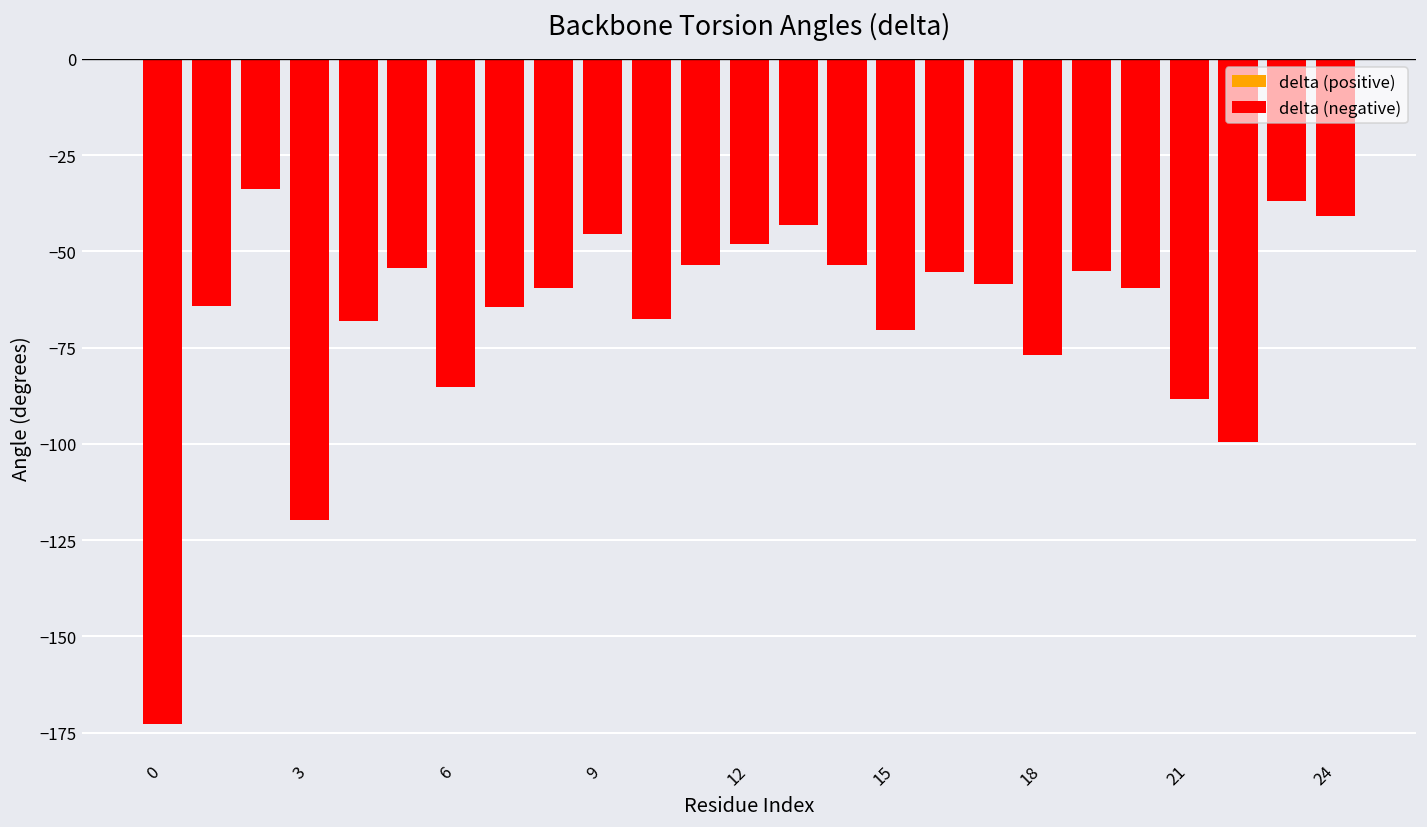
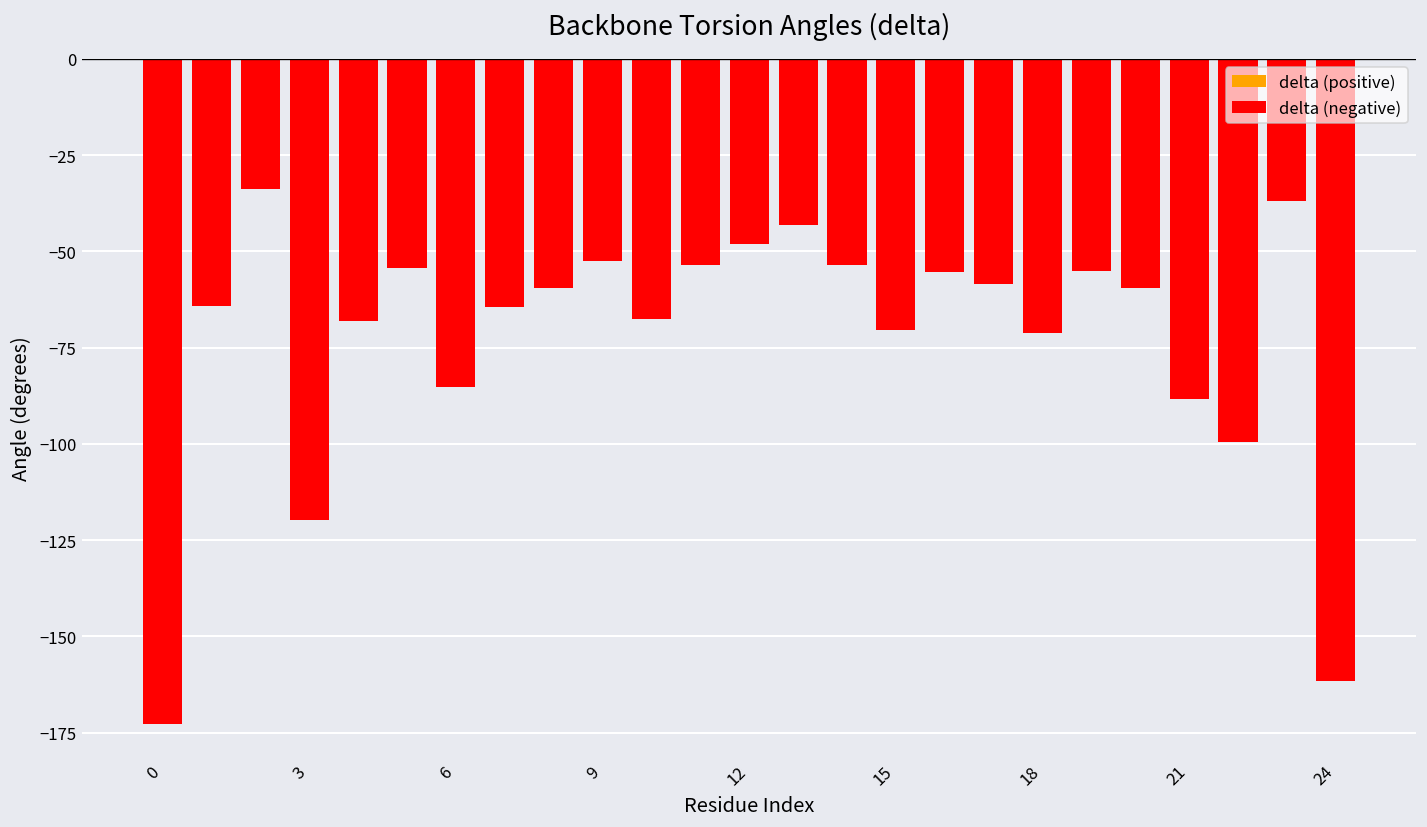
  {
    "delta (positive)": {
      "0": 0,
      "3": 0,
      "6": 0,
      "9": 0,
      "12": 0,
      "15": 0,
      "18": 0,
      "21": 0,
      "24": 0
    },
    "delta (negative)": {
      "0": -173,
      "3": -120,
      "6": -85,
-     "9": -46,
+     "9": -53,
      "12": -48,
      "15": -71,
-     "18": -77,
+     "18": -71,
      "21": -88,
-     "24": -41
+     "24": -162
    }
  }
